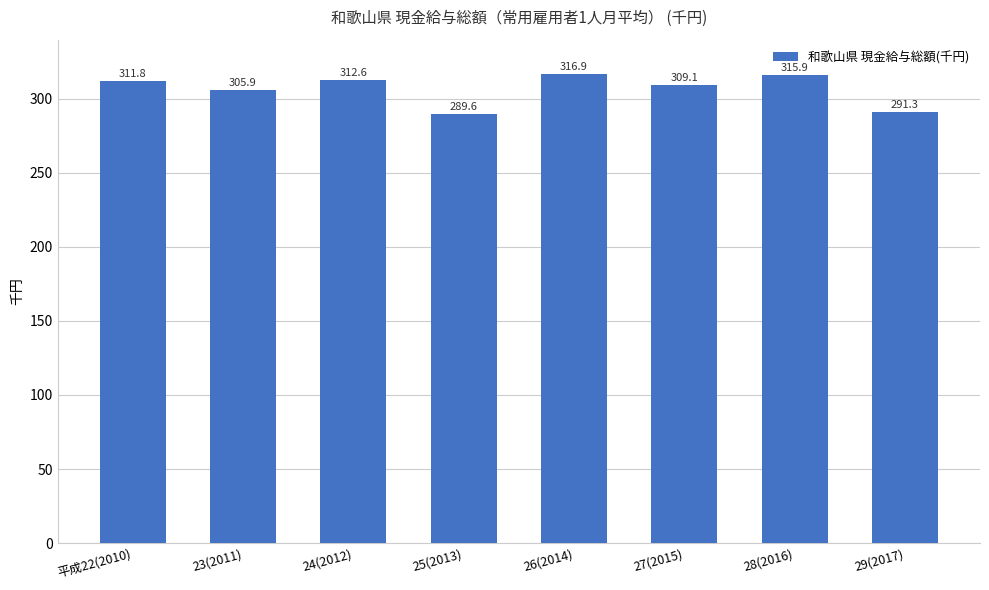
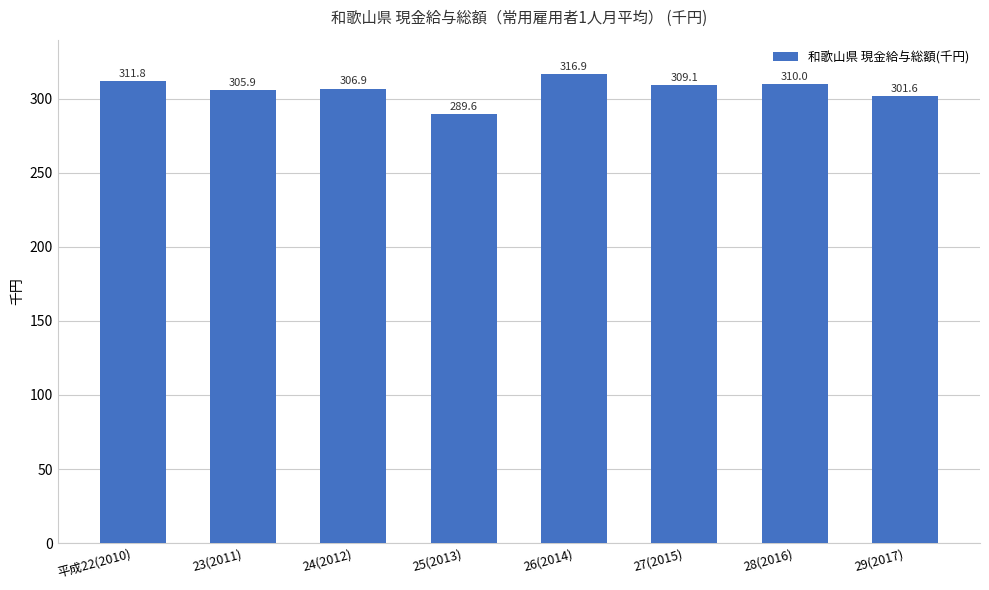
  {
    "平成22(2010)": 311.8,
    "23(2011)": 305.9,
-   "24(2012)": 312.6,
+   "24(2012)": 306.9,
    "25(2013)": 289.6,
    "26(2014)": 316.9,
    "27(2015)": 309.1,
-   "28(2016)": 315.9,
-   "29(2017)": 291.3
+   "28(2016)": 310.0,
+   "29(2017)": 301.6
  }
